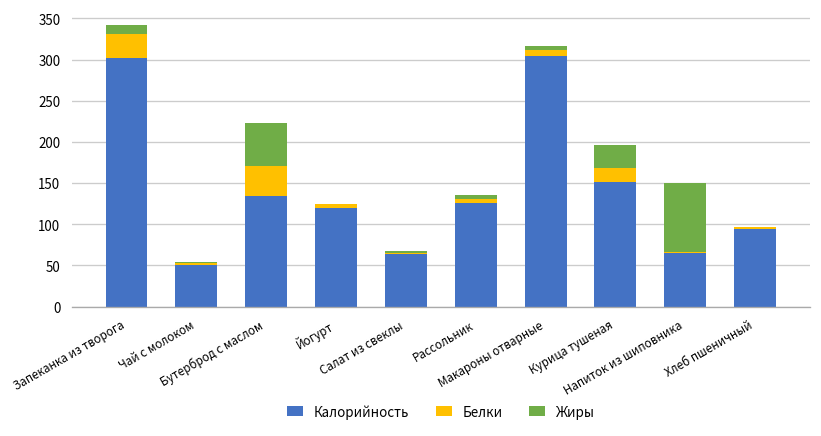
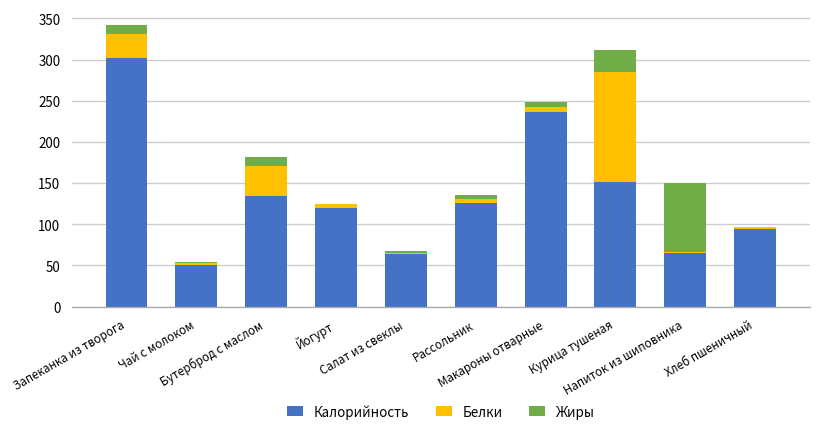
  {
    "Калорийность": {
      "Запеканка из творога": 300,
      "Чай с молоком": 50,
      "Бутерброд с маслом": 130,
      "Йогурт": 120,
      "Салат из свеклы": 60,
      "Рассольник": 130,
-     "Макароны отварные": 300,
+     "Макароны отварные": 240,
      "Курица тушеная": 150,
      "Напиток из шиповника": 70,
      "Хлеб пшеничный": 90
    },
    "Белки": {
      "Запеканка из творога": 30,
      "Бутерброд с маслом": 40,
      "Йогурт": 0,
      "Рассольник": 0,
      "Макароны отварные": 10,
-     "Курица тушеная": 20
+     "Курица тушеная": 130
    },
    "Жиры": {
      "Запеканка из творога": 10,
-     "Бутерброд с маслом": 50,
+     "Бутерброд с маслом": 10,
      "Рассольник": 10,
      "Макароны отварные": 10,
      "Курица тушеная": 30,
      "Напиток из шиповника": 80
    }
  }
